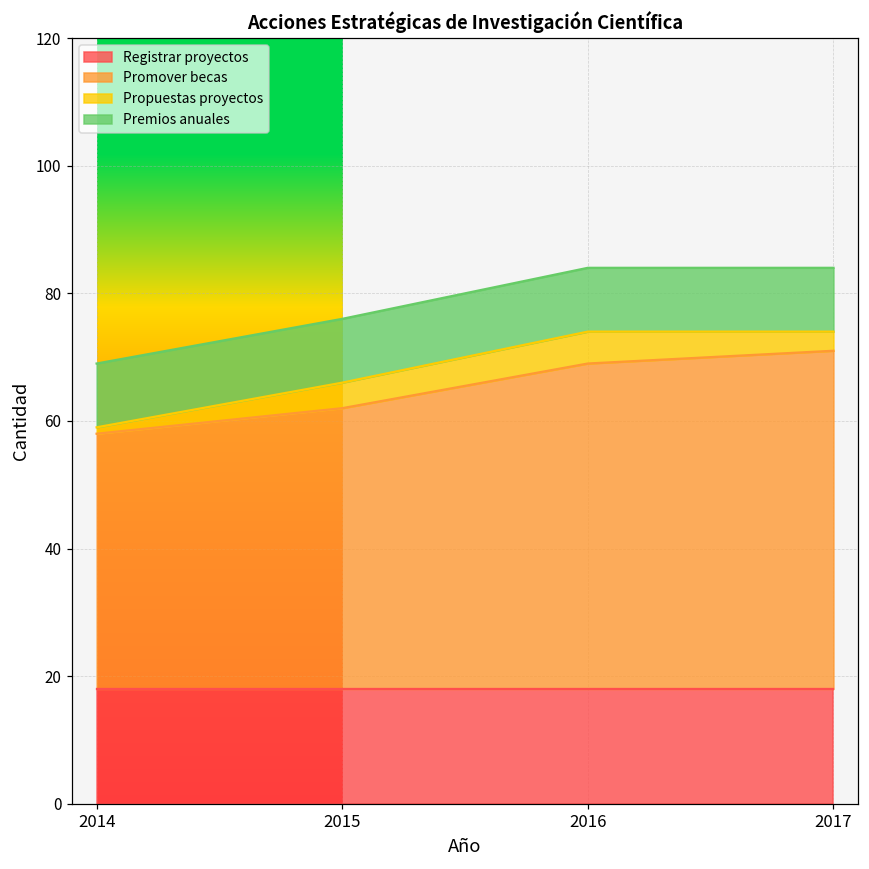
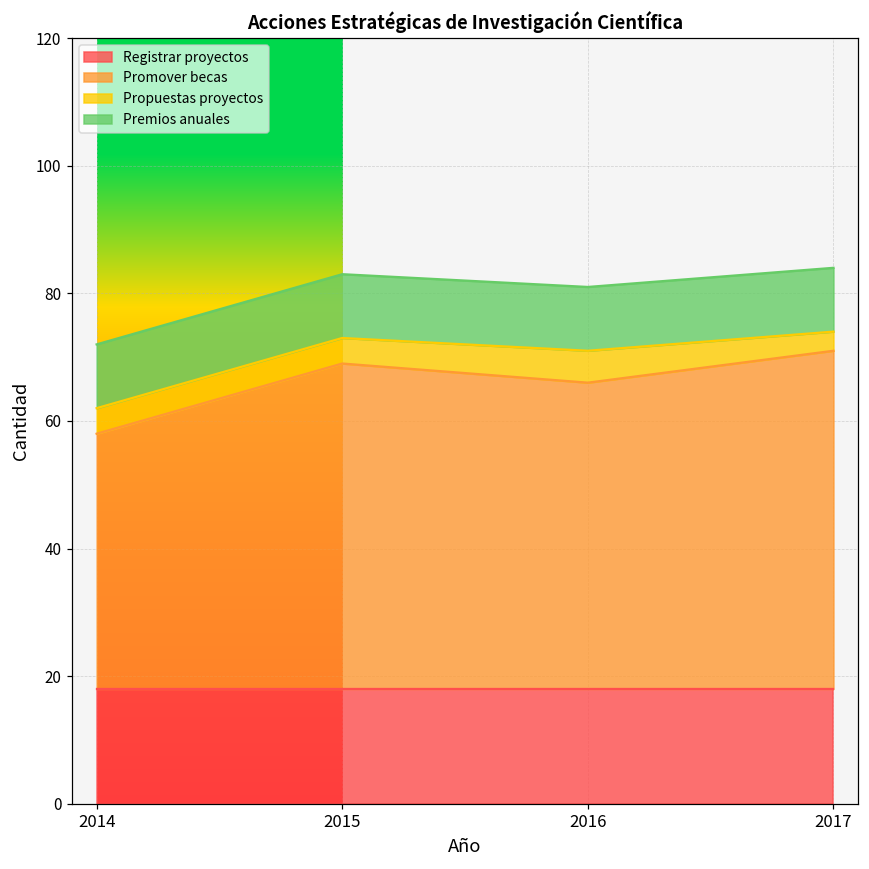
  {
    "Registrar proyectos": {
      "2014": 18,
      "2015": 18,
      "2016": 18,
      "2017": 18
    },
    "Promover becas": {
-     "2015": 62,
-     "2016": 69
+     "2015": 69,
+     "2016": 66
    },
    "Propuestas proyectos": {
-     "2014": 1,
+     "2014": 4,
      "2015": 4,
      "2016": 5
    },
    "Premios anuales": {
      "2014": 10,
      "2015": 10,
      "2016": 10
    }
  }
